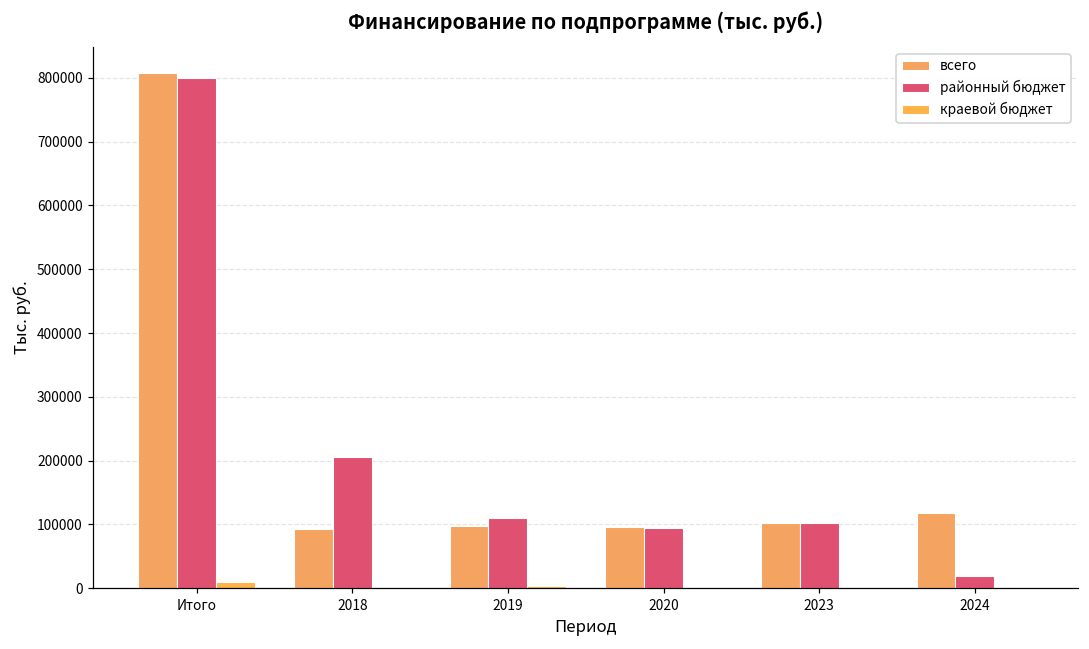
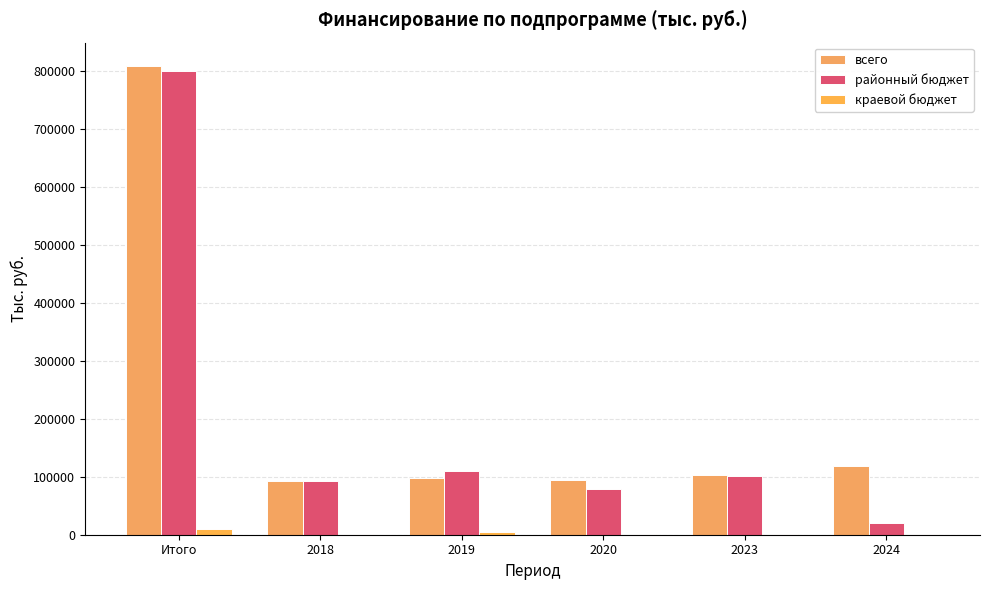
  {
    "районный бюджет": {
      "Итого": 800000,
-     "2018": 210000,
+     "2018": 90000,
      "2019": 110000,
-     "2020": 90000,
+     "2020": 80000,
      "2023": 100000,
      "2024": 20000
    }
  }
